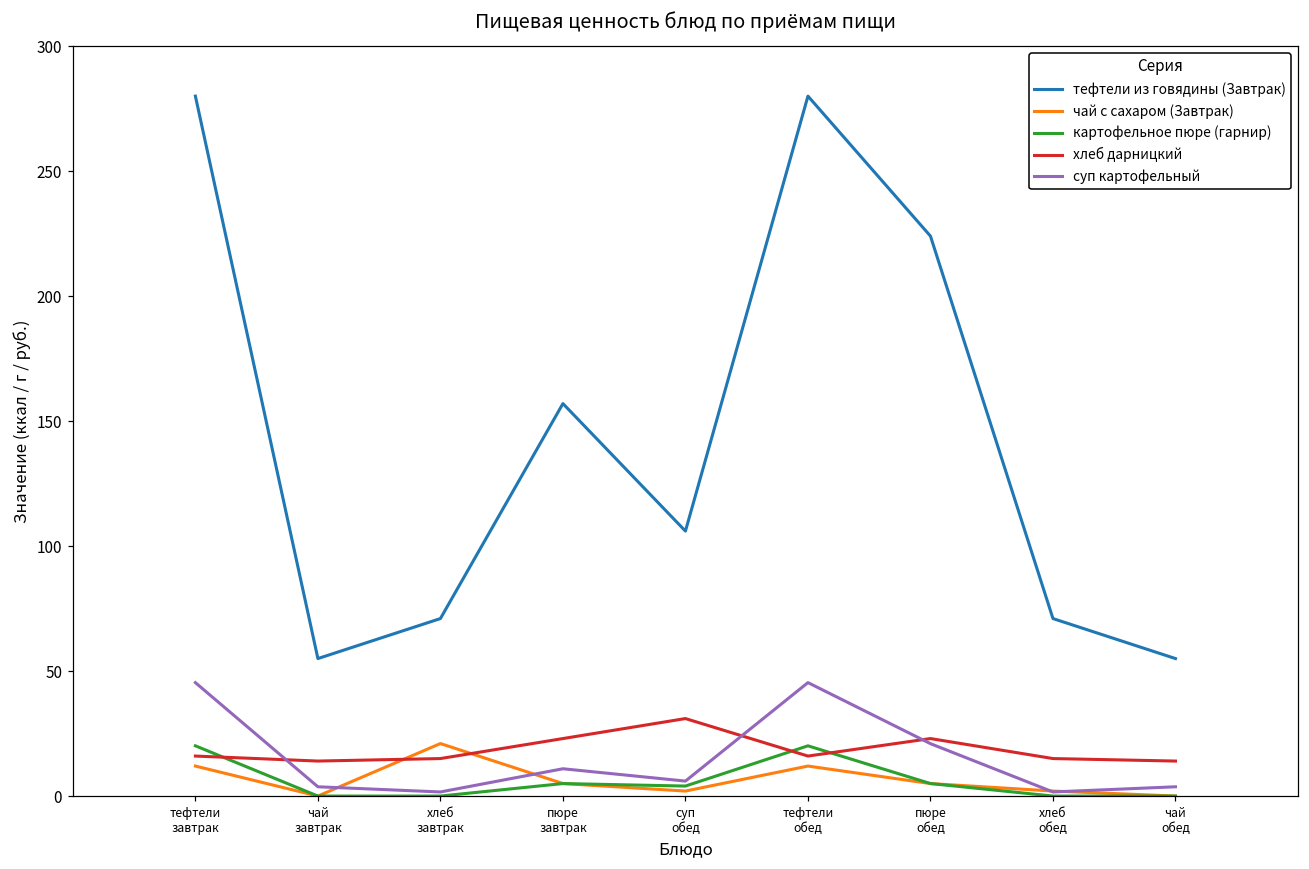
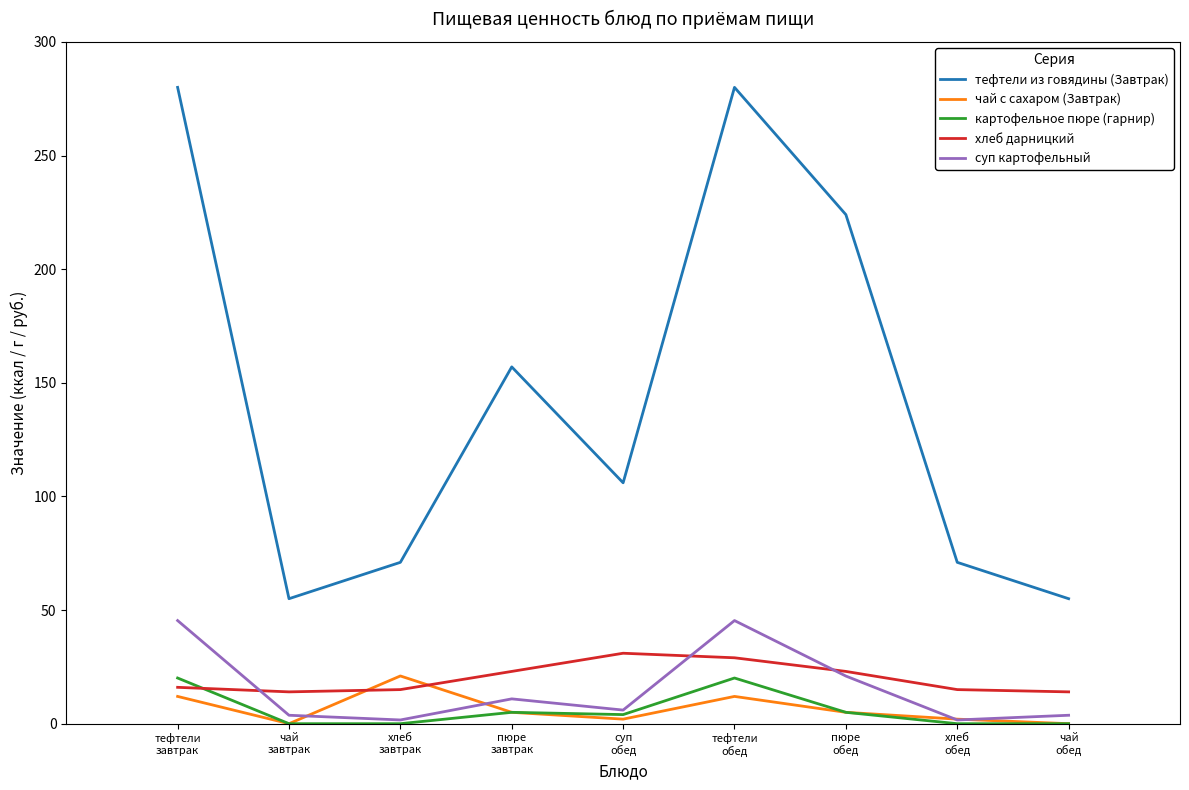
  {
    "тефтели из говядины (Завтрак)": {
      "тефтели завтрак": 280,
      "чай завтрак": 55,
      "хлеб завтрак": 71,
      "пюре завтрак": 157,
      "суп обед": 106,
      "тефтели обед": 280,
      "пюре обед": 224,
      "хлеб обед": 71,
      "чай обед": 55
    },
    "чай с сахаром (Завтрак)": {
      "тефтели завтрак": 12,
      "хлеб завтрак": 21,
      "суп обед": 2,
      "тефтели обед": 12
    },
    "картофельное пюре (гарнир)": {
      "тефтели завтрак": 20,
      "хлеб завтрак": 0,
      "суп обед": 4,
      "тефтели обед": 20,
      "хлеб обед": 0
    },
    "хлеб дарницкий": {
      "тефтели завтрак": 16,
      "чай завтрак": 14,
      "хлеб завтрак": 15,
      "пюре завтрак": 23,
      "суп обед": 31,
-     "тефтели обед": 16,
+     "тефтели обед": 29,
      "пюре обед": 23,
      "хлеб обед": 15,
      "чай обед": 14
    },
    "суп картофельный": {
      "тефтели завтрак": 45,
      "чай завтрак": 4,
      "хлеб завтрак": 2,
      "пюре завтрак": 11,
      "суп обед": 6,
      "тефтели обед": 45,
      "пюре обед": 21,
      "чай обед": 4
    }
  }
